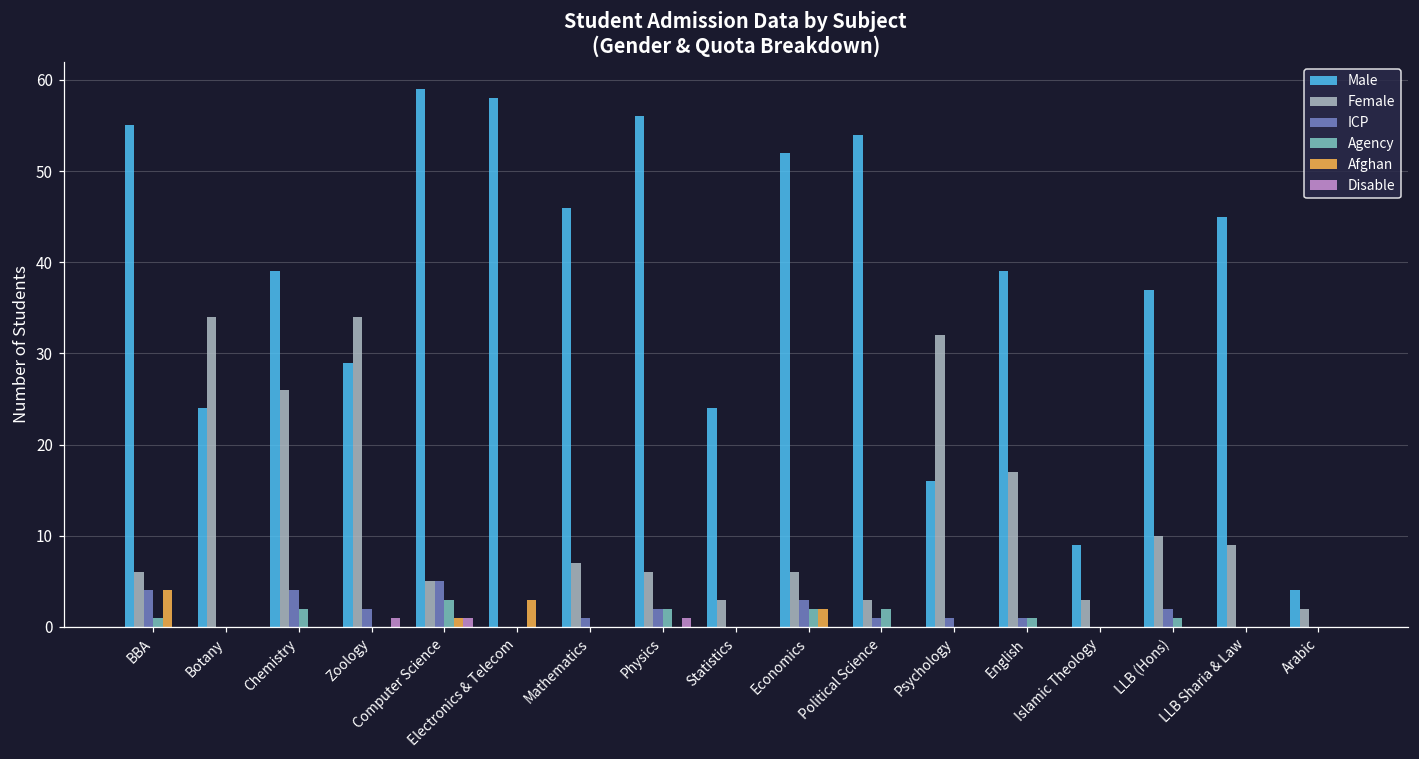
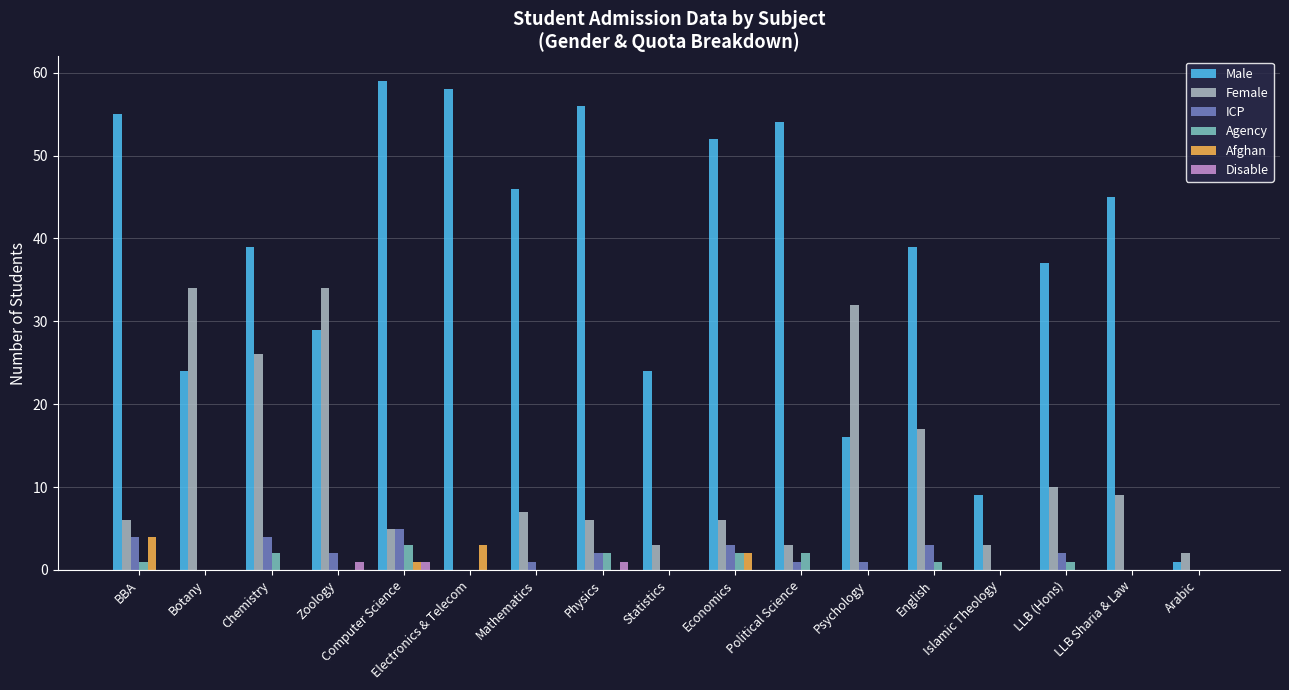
  {
    "Male": {
      "BBA": 55,
      "Botany": 24,
      "Chemistry": 39,
      "Zoology": 29,
      "Computer Science": 59,
      "Electronics & Telecom": 58,
      "Mathematics": 46,
      "Physics": 56,
      "Statistics": 24,
      "Economics": 52,
      "Political Science": 54,
      "Psychology": 16,
      "English": 39,
      "Islamic Theology": 9,
      "LLB (Hons)": 37,
      "LLB Sharia & Law": 45,
-     "Arabic": 4
+     "Arabic": 1
    },
    "ICP": {
      "BBA": 4,
      "Botany": 0,
      "Chemistry": 4,
      "Zoology": 2,
      "Computer Science": 5,
      "Electronics & Telecom": 0,
      "Mathematics": 1,
      "Physics": 2,
      "Statistics": 0,
      "Economics": 3,
      "Political Science": 1,
      "Psychology": 1,
-     "English": 1,
+     "English": 3,
      "Islamic Theology": 0,
      "LLB (Hons)": 2,
      "LLB Sharia & Law": 0,
      "Arabic": 0
    },
    "Afghan": {
      "BBA": 4,
      "Botany": 0,
      "Chemistry": 0,
      "Zoology": 0,
      "Computer Science": 1,
      "Electronics & Telecom": 3,
      "Mathematics": 0,
      "Physics": 0,
      "Statistics": 0,
      "Economics": 2,
      "Political Science": 0,
      "Psychology": 0,
      "English": 0,
      "Islamic Theology": 0,
      "LLB (Hons)": 0,
      "LLB Sharia & Law": 0,
      "Arabic": 0
    }
  }
